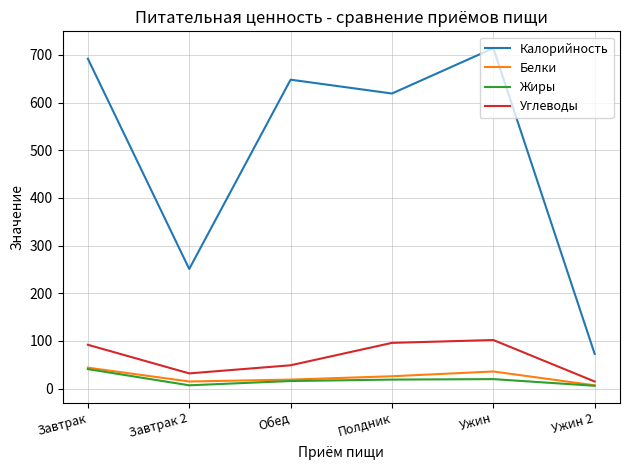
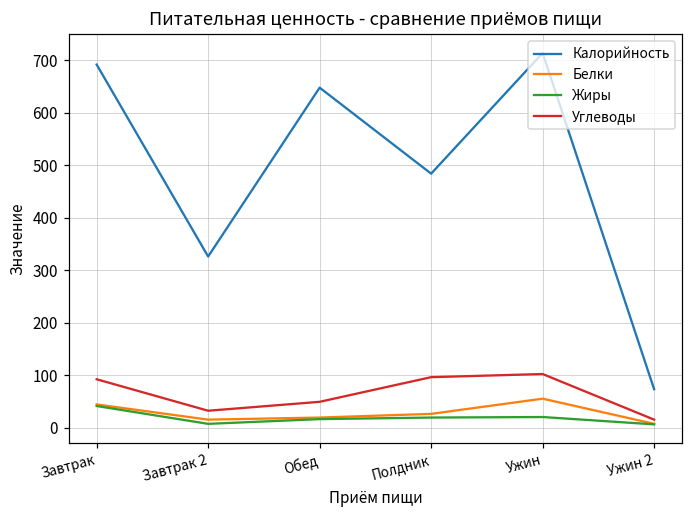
  {
    "Калорийность": {
      "Завтрак": 690,
-     "Завтрак 2": 250,
+     "Завтрак 2": 330,
      "Обед": 650,
-     "Полдник": 620,
+     "Полдник": 480,
      "Ужин 2": 70
    },
    "Белки": {
      "Завтрак 2": 20,
      "Полдник": 30,
-     "Ужин": 40
+     "Ужин": 60
    },
    "Жиры": {
      "Завтрак 2": 10,
      "Полдник": 20,
      "Ужин": 20
    },
    "Углеводы": {
      "Завтрак": 90,
      "Завтрак 2": 30,
      "Обед": 50,
      "Полдник": 100,
      "Ужин": 100,
      "Ужин 2": 20
    }
  }
